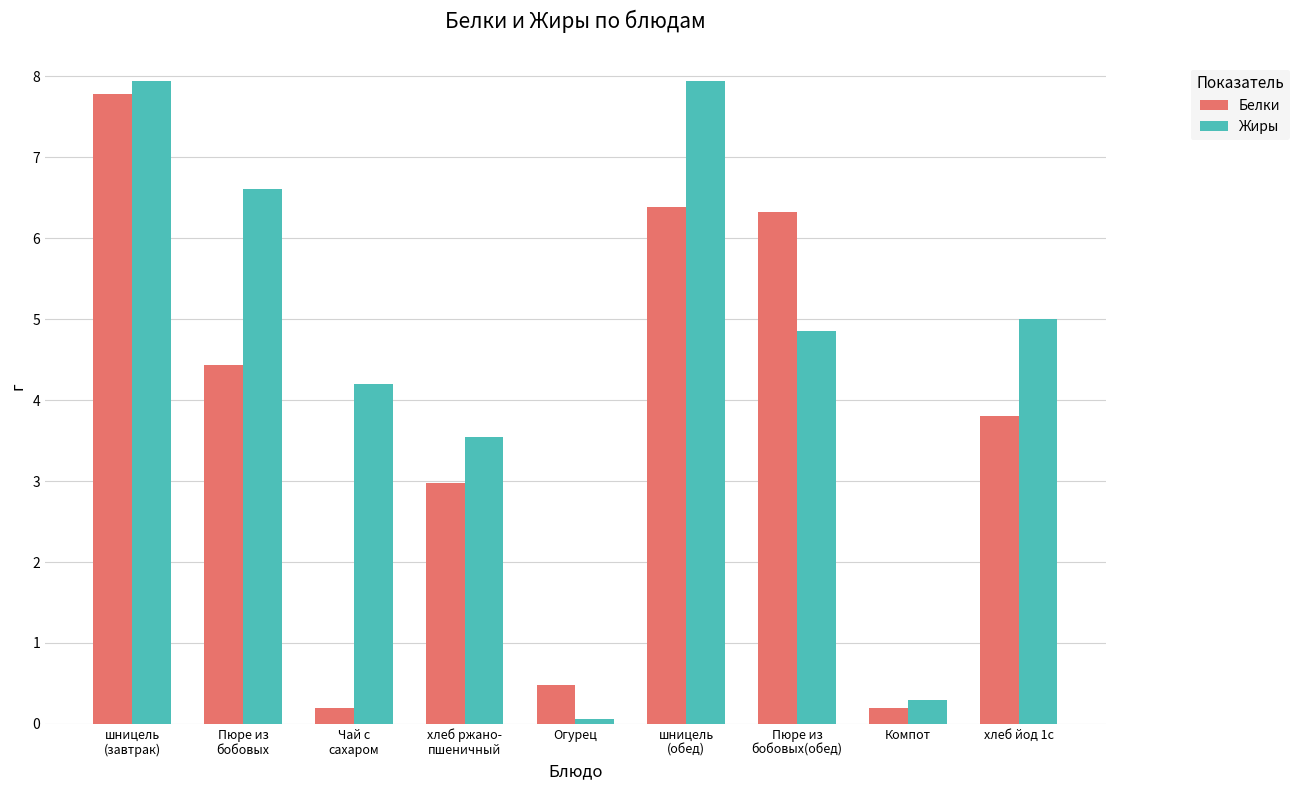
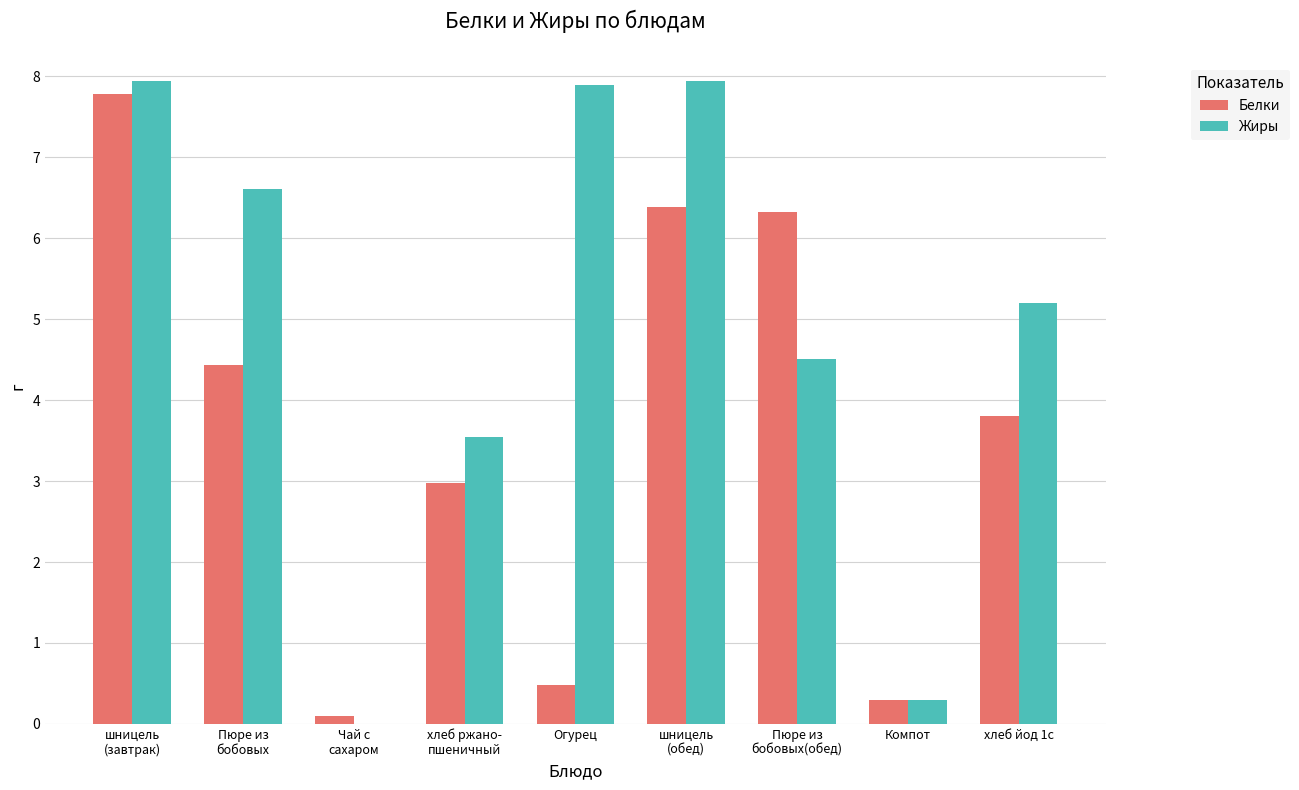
  {
    "Белки": {
      "шницель (завтрак)": 7.8,
      "Пюре из бобовых": 4.4,
-     "Чай с сахаром": 0.2,
+     "Чай с сахаром": 0.1,
      "хлеб ржано- пшеничный": 3.0,
      "Огурец": 0.5,
      "шницель (обед)": 6.4,
      "Пюре из бобовых(обед)": 6.3,
-     "Компот": 0.2,
+     "Компот": 0.3,
      "хлеб йод 1с": 3.8
    },
    "Жиры": {
      "шницель (завтрак)": 7.9,
      "Пюре из бобовых": 6.6,
-     "Чай с сахаром": 4.2,
+     "Чай с сахаром": 0.0,
      "хлеб ржано- пшеничный": 3.6,
-     "Огурец": 0.1,
+     "Огурец": 7.9,
      "шницель (обед)": 7.9,
-     "Пюре из бобовых(обед)": 4.9,
+     "Пюре из бобовых(обед)": 4.5,
      "Компот": 0.3,
-     "хлеб йод 1с": 5.0
+     "хлеб йод 1с": 5.2
    }
  }
